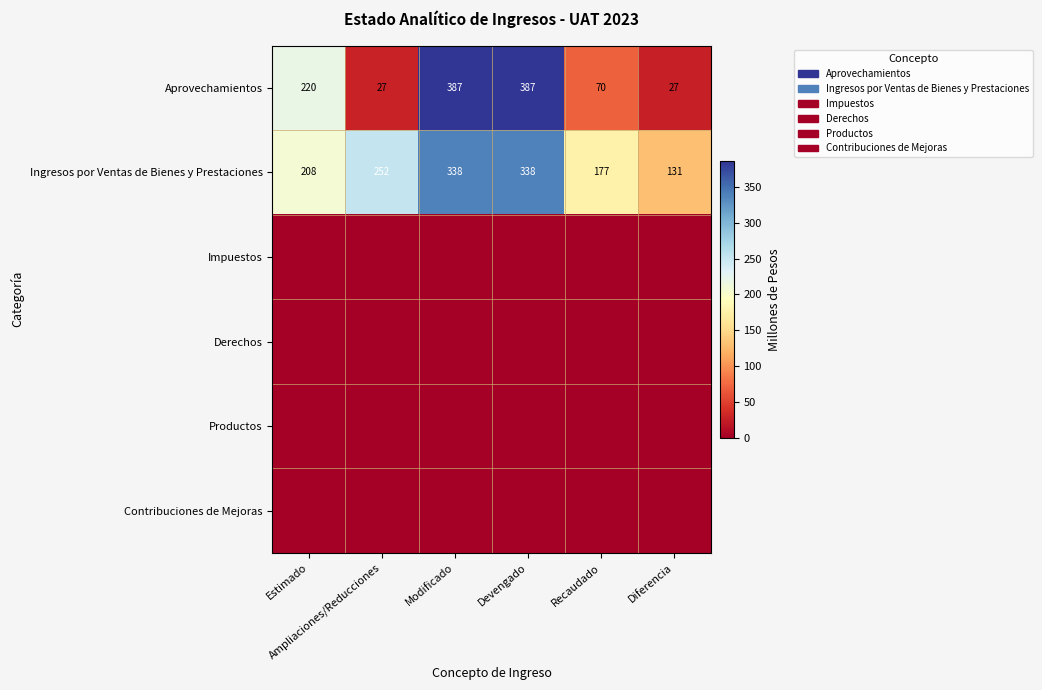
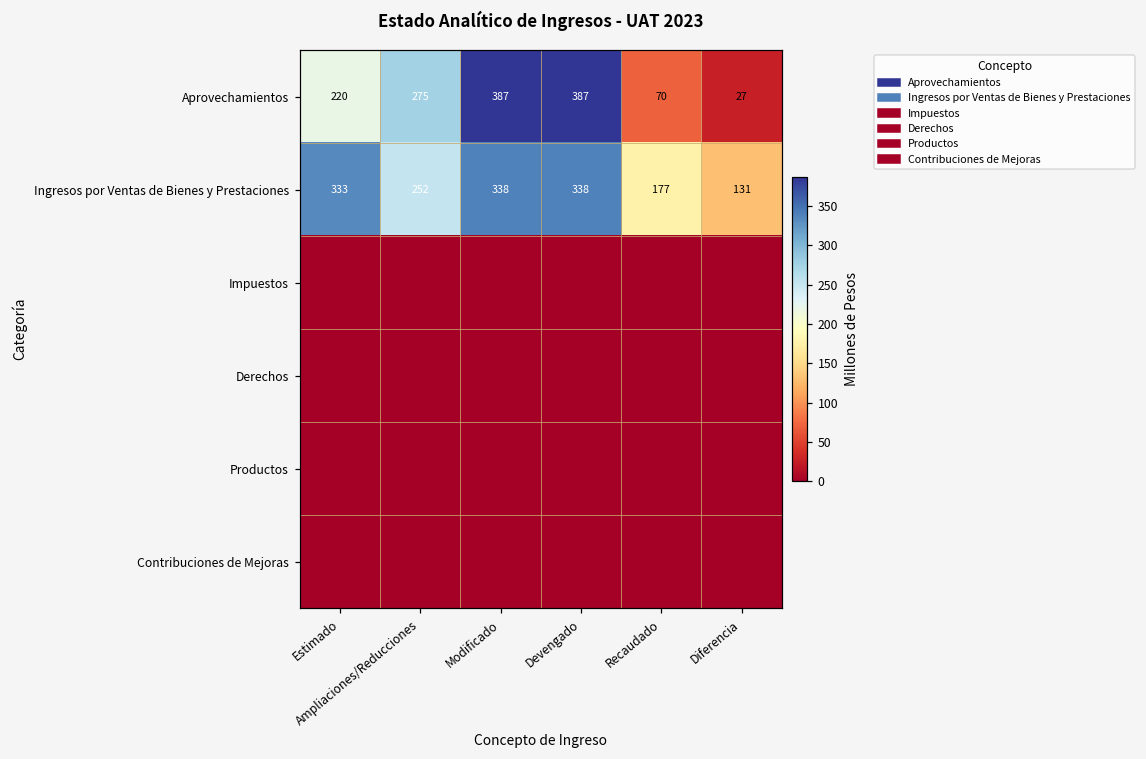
  {
    "Aprovechamientos": {
      "Estimado": 220,
-     "Ampliaciones/Reducciones": 27,
+     "Ampliaciones/Reducciones": 275,
      "Modificado": 387,
      "Devengado": 387,
      "Recaudado": 70,
      "Diferencia": 27
    },
    "Ingresos por Ventas de Bienes y Prestaciones": {
-     "Estimado": 208,
+     "Estimado": 333,
      "Ampliaciones/Reducciones": 252,
      "Modificado": 338,
      "Devengado": 338,
      "Recaudado": 177,
      "Diferencia": 131
    }
  }
